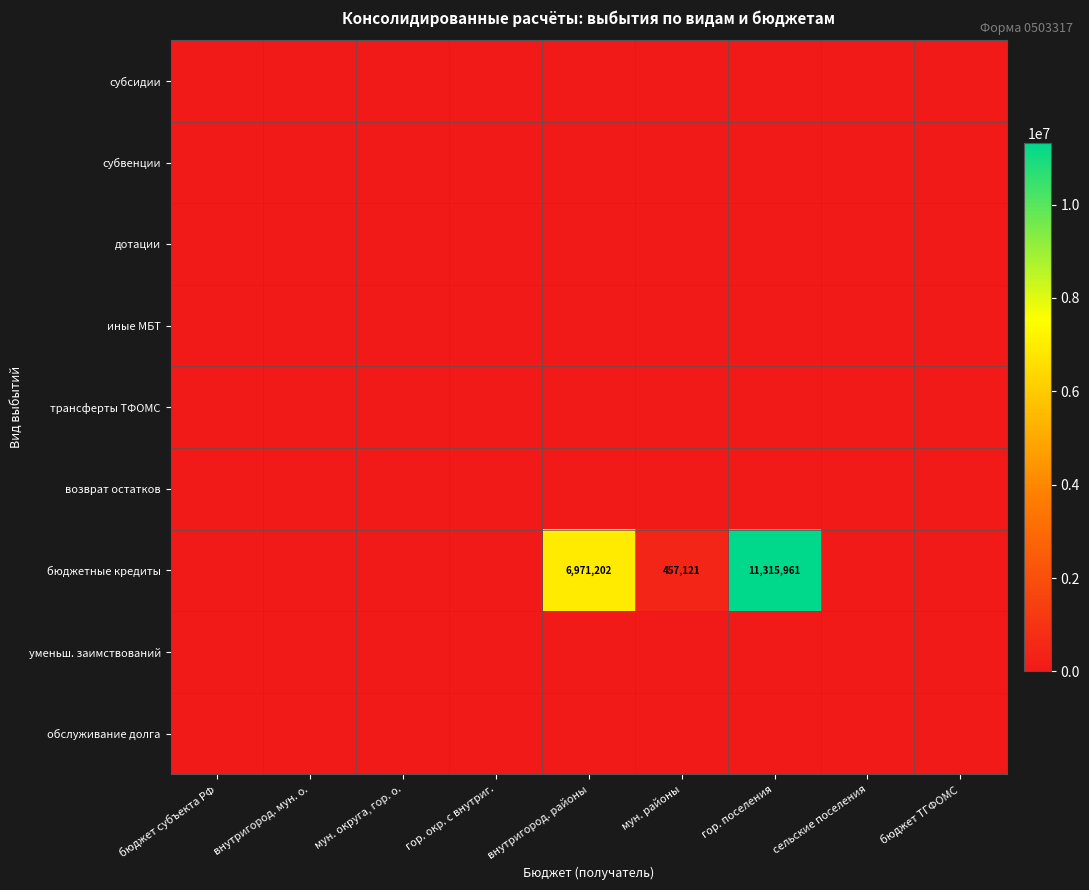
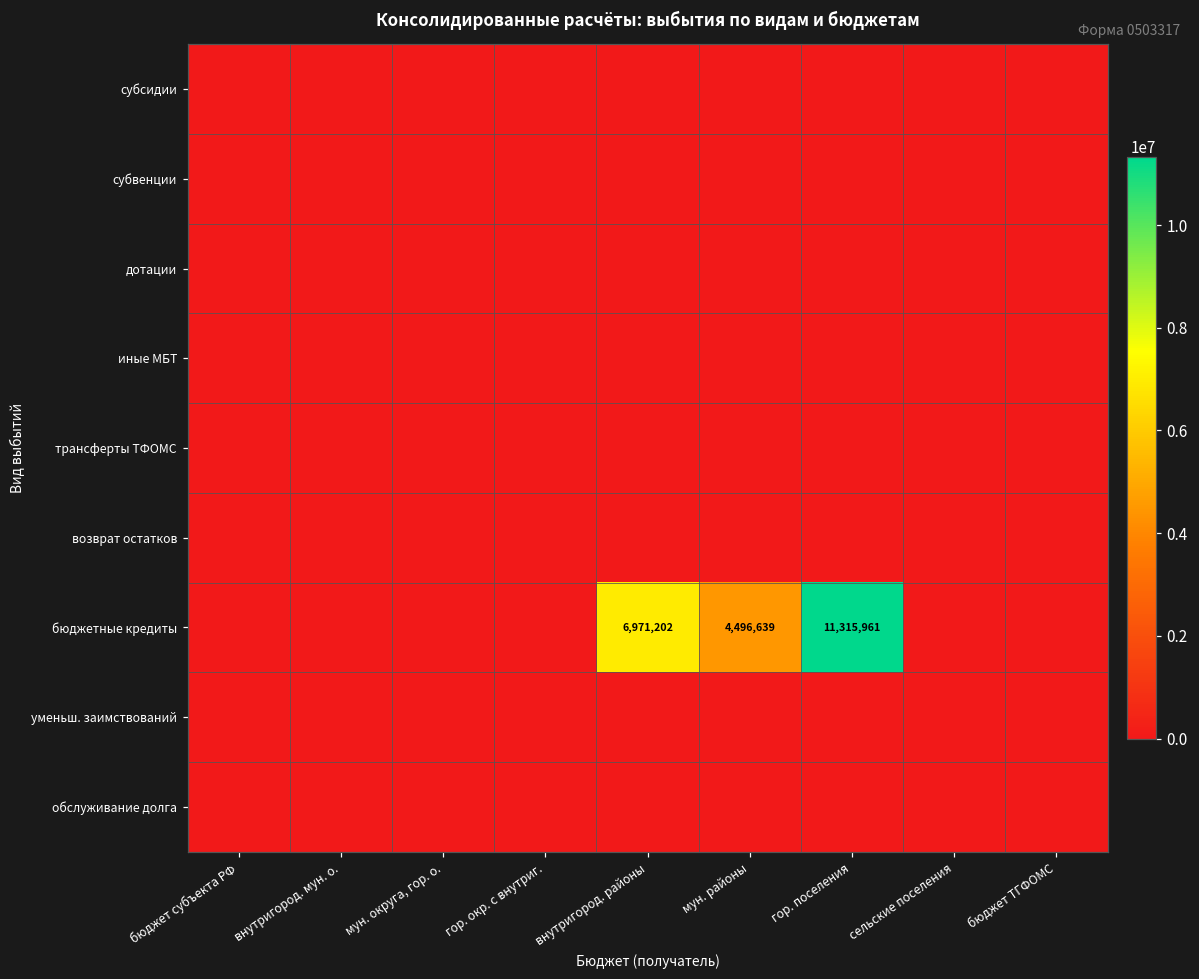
  {
    "бюджетные кредиты": {
      "внутригород. районы": "6,971,202",
-     "мун. районы": "457,121",
+     "мун. районы": "4,496,639",
      "гор. поселения": "11,315,961"
    }
  }
